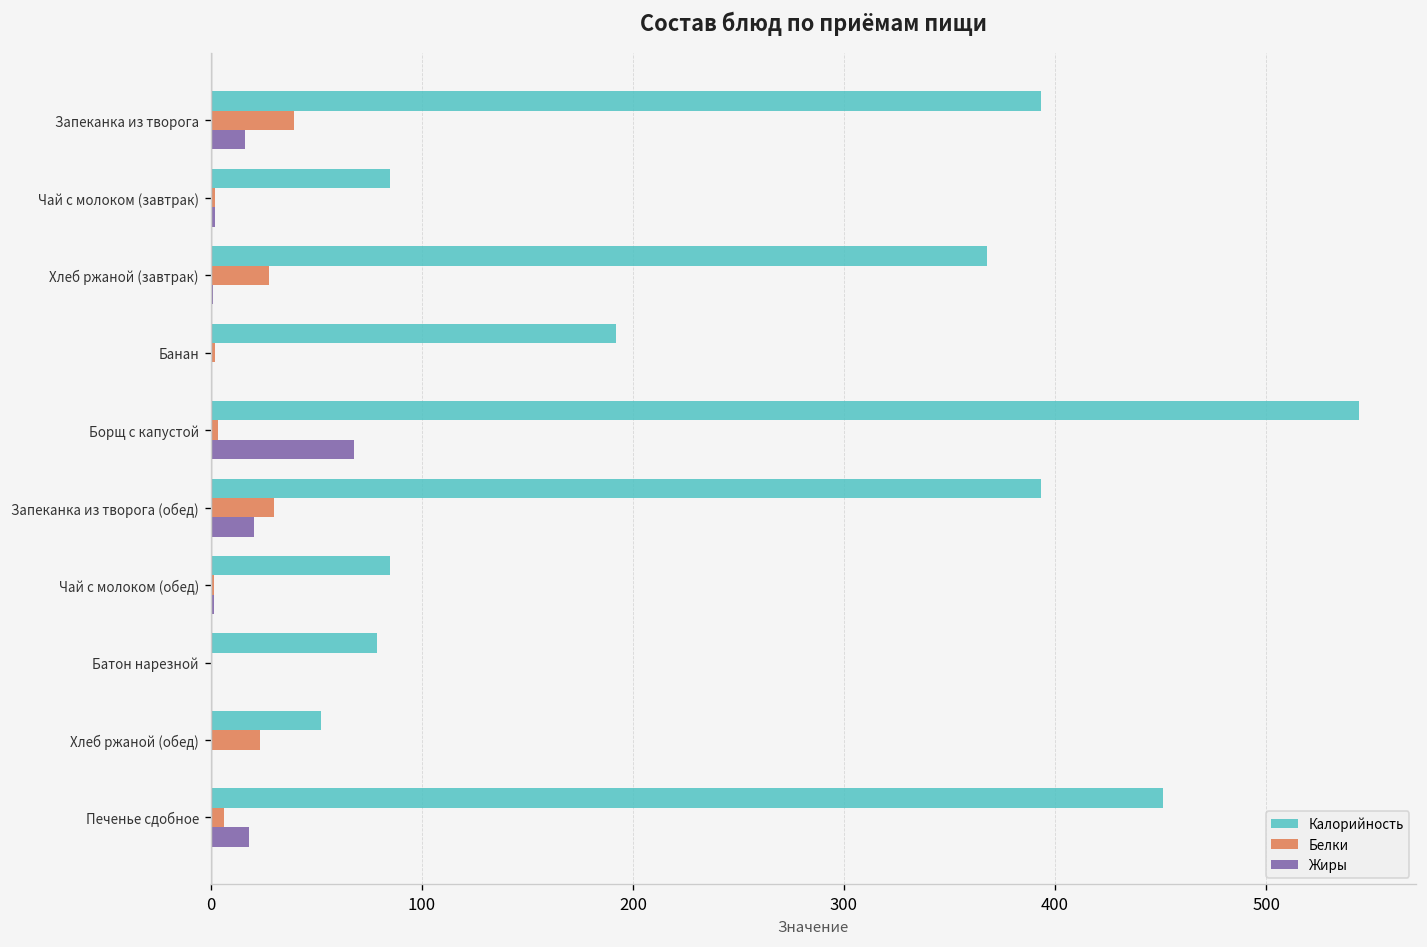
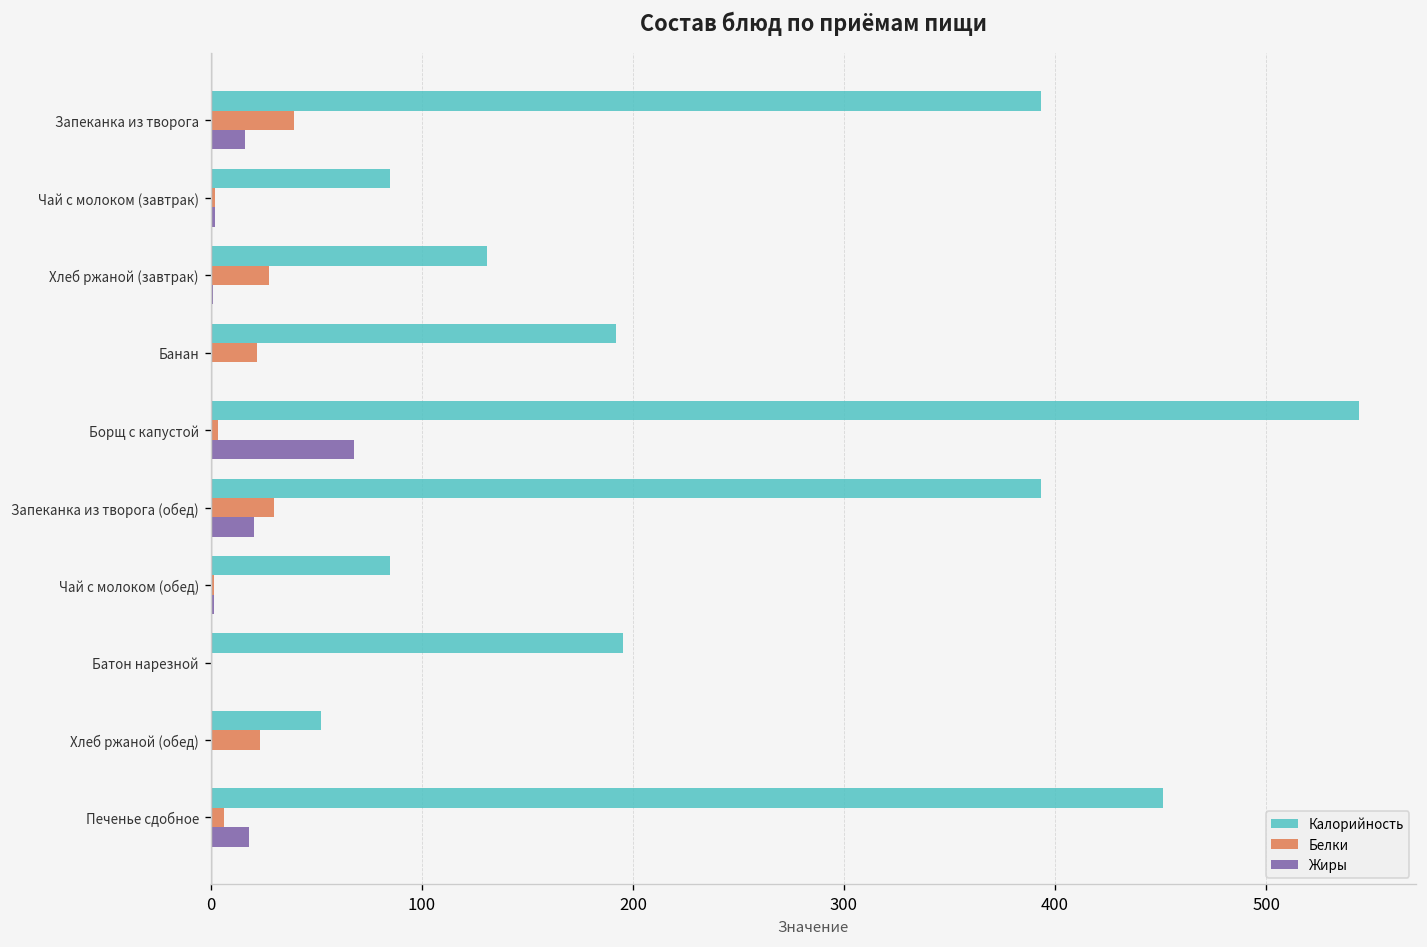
  {
    "Калорийность": {
      "Запеканка из творога": 393,
      "Чай с молоком (завтрак)": 85,
-     "Хлеб ржаной (завтрак)": 368,
+     "Хлеб ржаной (завтрак)": 131,
      "Банан": 192,
      "Борщ с капустой": 544,
      "Запеканка из творога (обед)": 393,
      "Чай с молоком (обед)": 85,
-     "Батон нарезной": 79,
+     "Батон нарезной": 195,
      "Хлеб ржаной (обед)": 52,
      "Печенье сдобное": 451
    },
    "Белки": {
      "Запеканка из творога": 40,
      "Чай с молоком (завтрак)": 2,
      "Хлеб ржаной (завтрак)": 28,
-     "Банан": 2,
+     "Банан": 22,
      "Борщ с капустой": 4,
      "Запеканка из творога (обед)": 30,
      "Чай с молоком (обед)": 2,
      "Хлеб ржаной (обед)": 24,
      "Печенье сдобное": 6
    },
    "Жиры": {
      "Запеканка из творога": 16,
      "Чай с молоком (завтрак)": 2,
      "Банан": 0,
      "Борщ с капустой": 68,
      "Запеканка из творога (обед)": 20,
      "Чай с молоком (обед)": 2,
      "Печенье сдобное": 18
    }
  }
